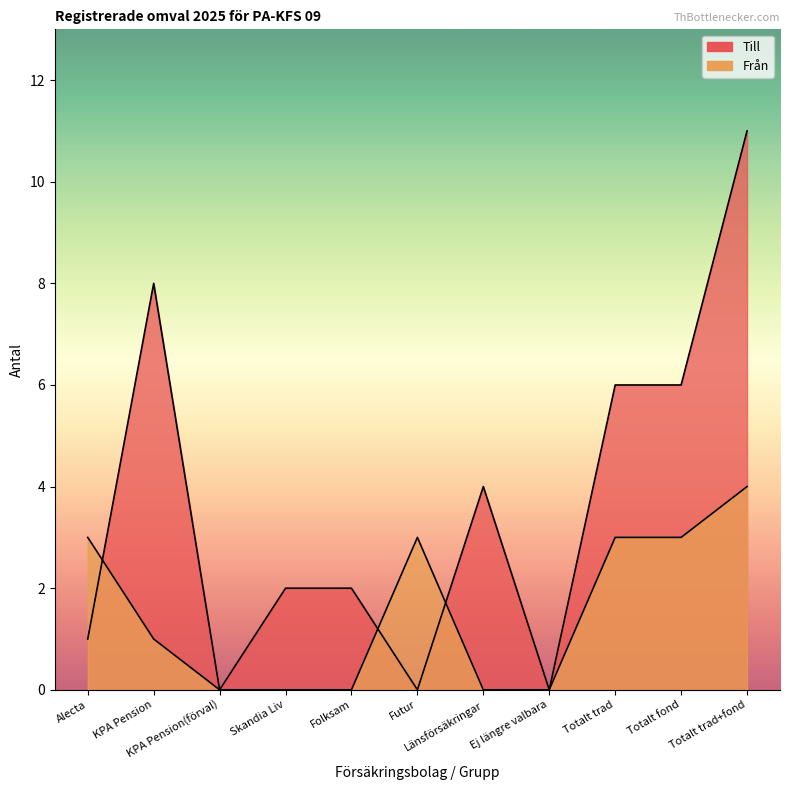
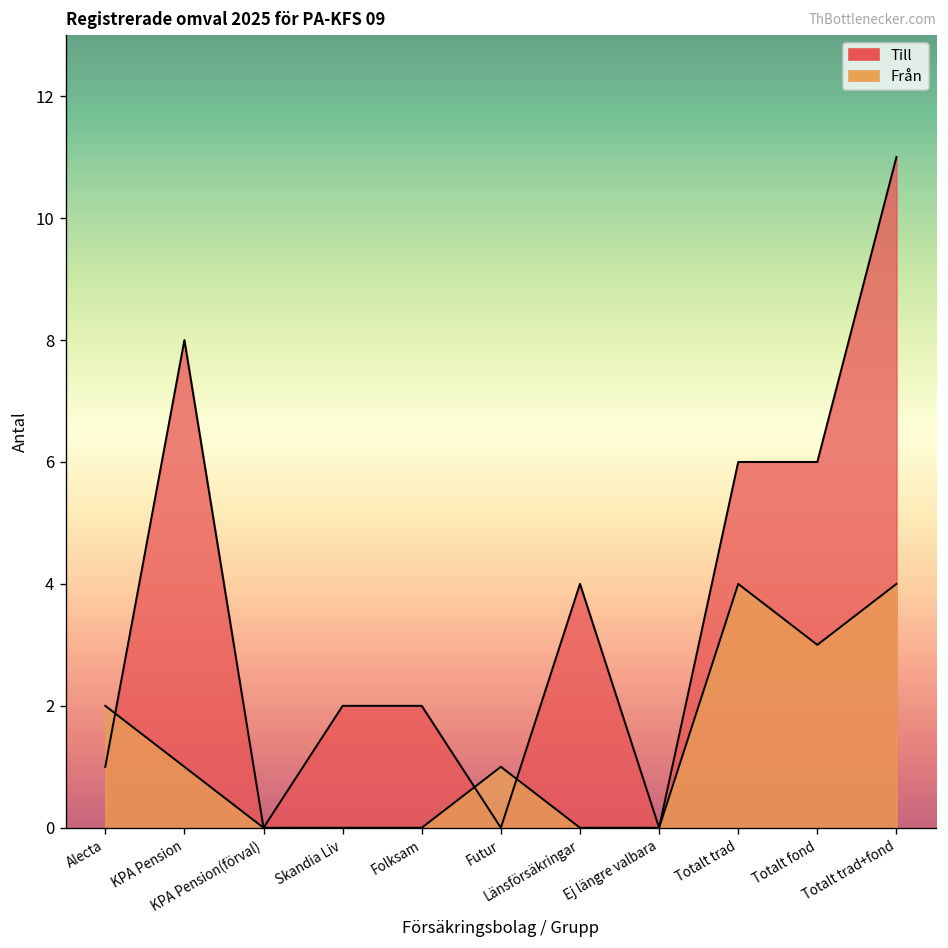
  {
    "Till": {
      "Alecta": 1,
      "KPA Pension": 8,
      "Skandia Liv": 2,
      "Folksam": 2,
      "Futur": 0,
      "Länsförsäkringar": 4,
      "Totalt trad": 6,
      "Totalt fond": 6,
      "Totalt trad+fond": 11
    },
    "Från": {
-     "Alecta": 3,
+     "Alecta": 2,
      "KPA Pension": 1,
      "Skandia Liv": 0,
      "Folksam": 0,
-     "Futur": 3,
+     "Futur": 1,
      "Länsförsäkringar": 0,
-     "Totalt trad": 3,
+     "Totalt trad": 4,
      "Totalt fond": 3,
      "Totalt trad+fond": 4
    }
  }
